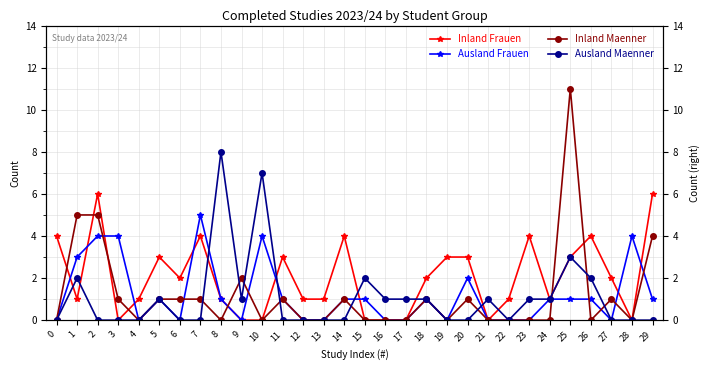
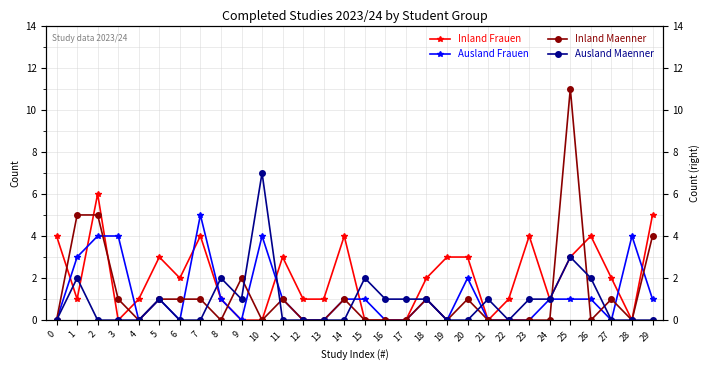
  {
    "Inland Frauen": {
      "0": 4,
      "1": 1,
      "2": 6,
      "4": 1,
      "5": 3,
      "6": 2,
      "7": 4,
      "11": 3,
      "12": 1,
      "13": 1,
      "14": 4,
      "18": 2,
      "19": 3,
      "20": 3,
      "22": 1,
      "23": 4,
      "26": 4,
      "27": 2,
-     "29": 6
+     "29": 5
    },
    "Ausland Frauen": {
      "1": 3,
      "2": 4,
      "3": 4,
      "7": 5,
      "10": 4,
      "15": 1,
      "20": 2,
      "25": 1,
      "26": 1,
      "28": 4,
      "29": 1
    },
    "Inland Maenner": {
      "1": 5,
      "2": 5,
      "3": 1,
      "6": 1,
      "7": 1,
      "8": 0,
      "9": 2,
      "20": 1,
      "24": 0,
      "25": 11,
      "26": 0,
      "27": 1,
      "29": 4
    },
    "Ausland Maenner": {
      "1": 2,
      "2": 0,
      "7": 0,
-     "8": 8,
+     "8": 2,
      "9": 1,
      "10": 7,
      "11": 0,
      "14": 0,
      "15": 2,
      "16": 1,
      "17": 1,
      "20": 0,
      "21": 1,
      "23": 1,
      "26": 2,
      "29": 0
    }
  }
